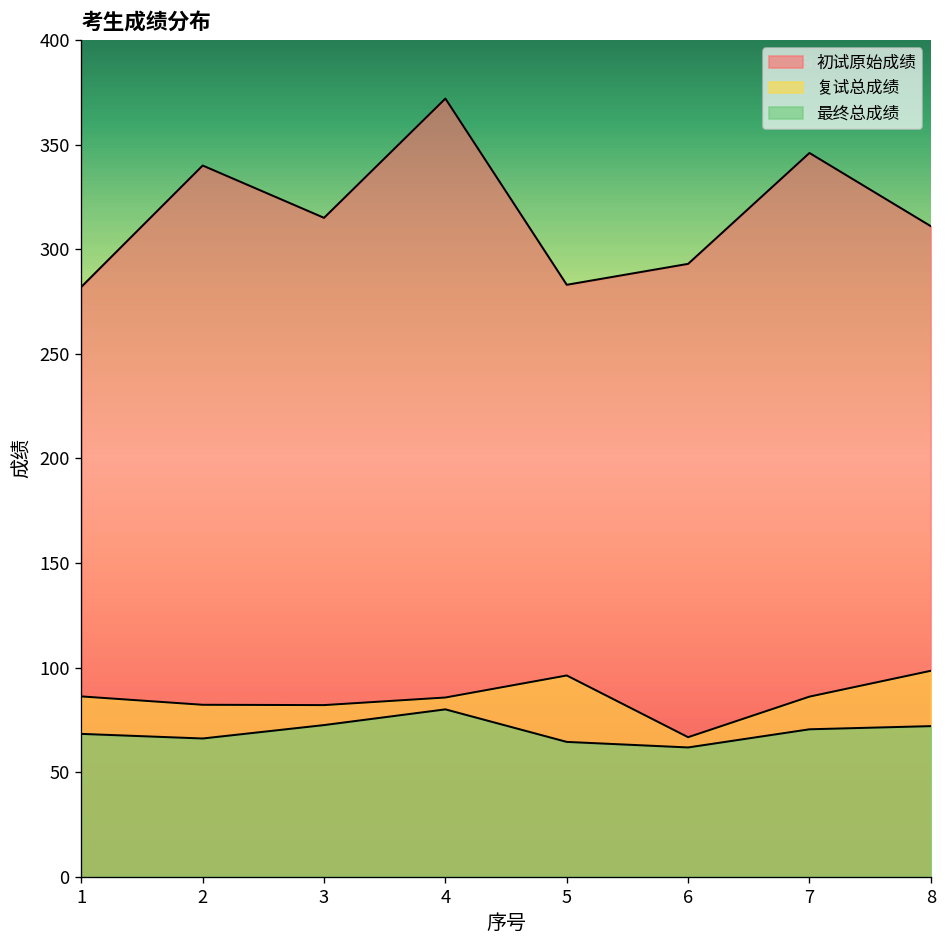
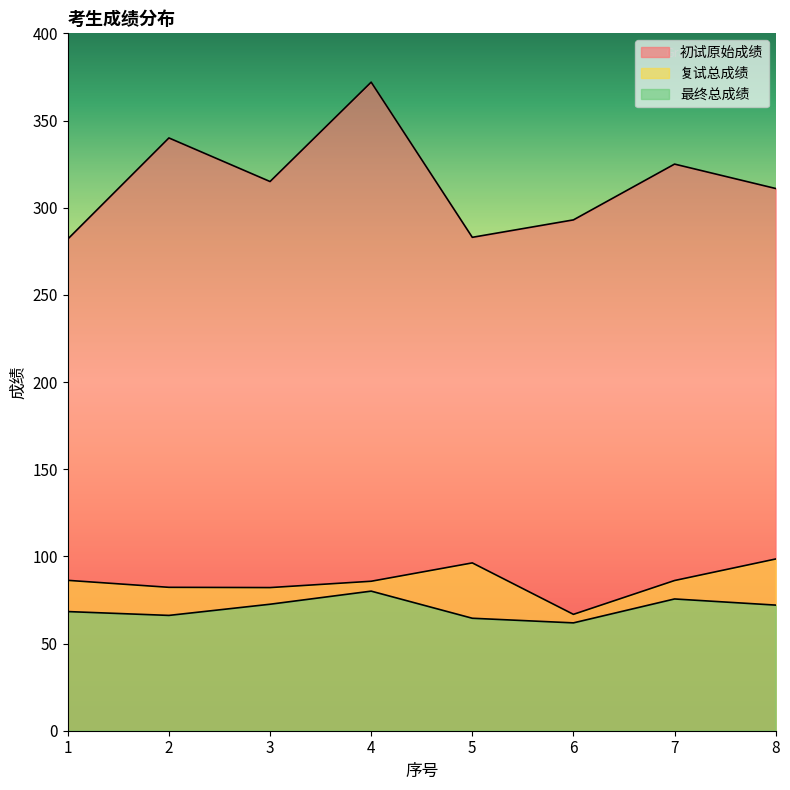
  {
    "初试原始成绩": {
      "1": 282,
      "2": 340,
      "3": 315,
      "4": 372,
      "5": 283,
      "6": 293,
-     "7": 346,
+     "7": 325,
      "8": 311
    },
    "复试总成绩": {
      "1": 86,
      "2": 82,
      "3": 82,
      "4": 86,
      "5": 96,
      "6": 67,
      "7": 86,
      "8": 99
    },
    "最终总成绩": {
      "1": 68,
      "2": 66,
      "3": 73,
      "4": 80,
      "5": 65,
      "6": 62,
-     "7": 71,
+     "7": 76,
      "8": 72
    }
  }
